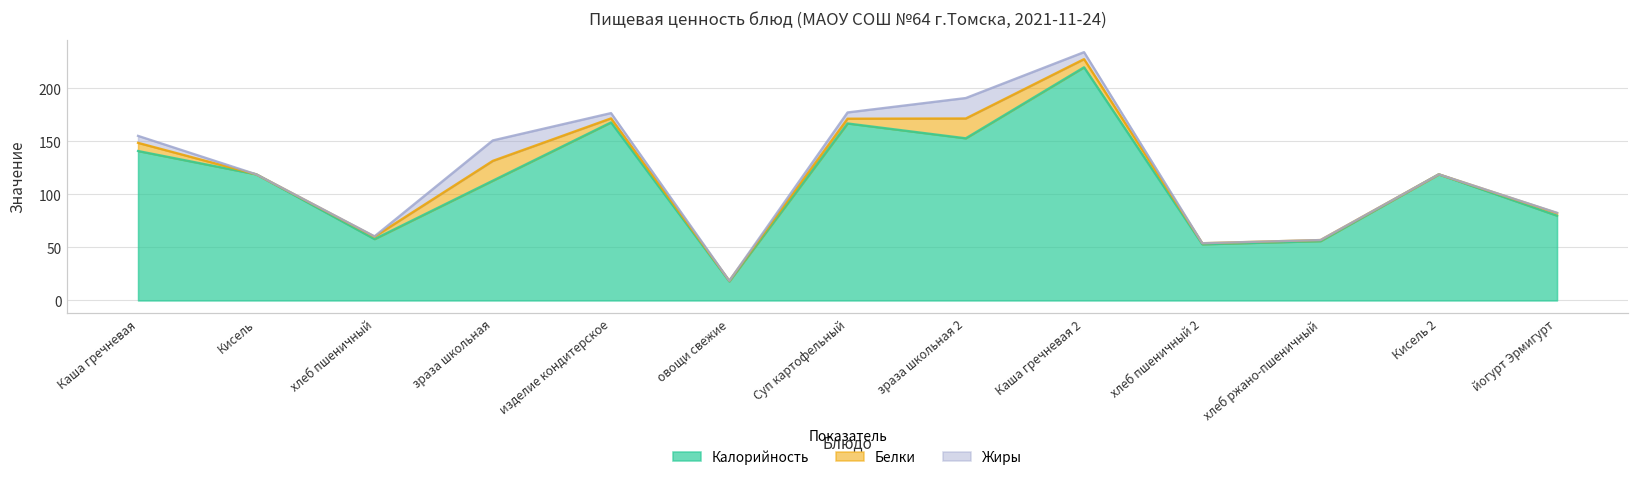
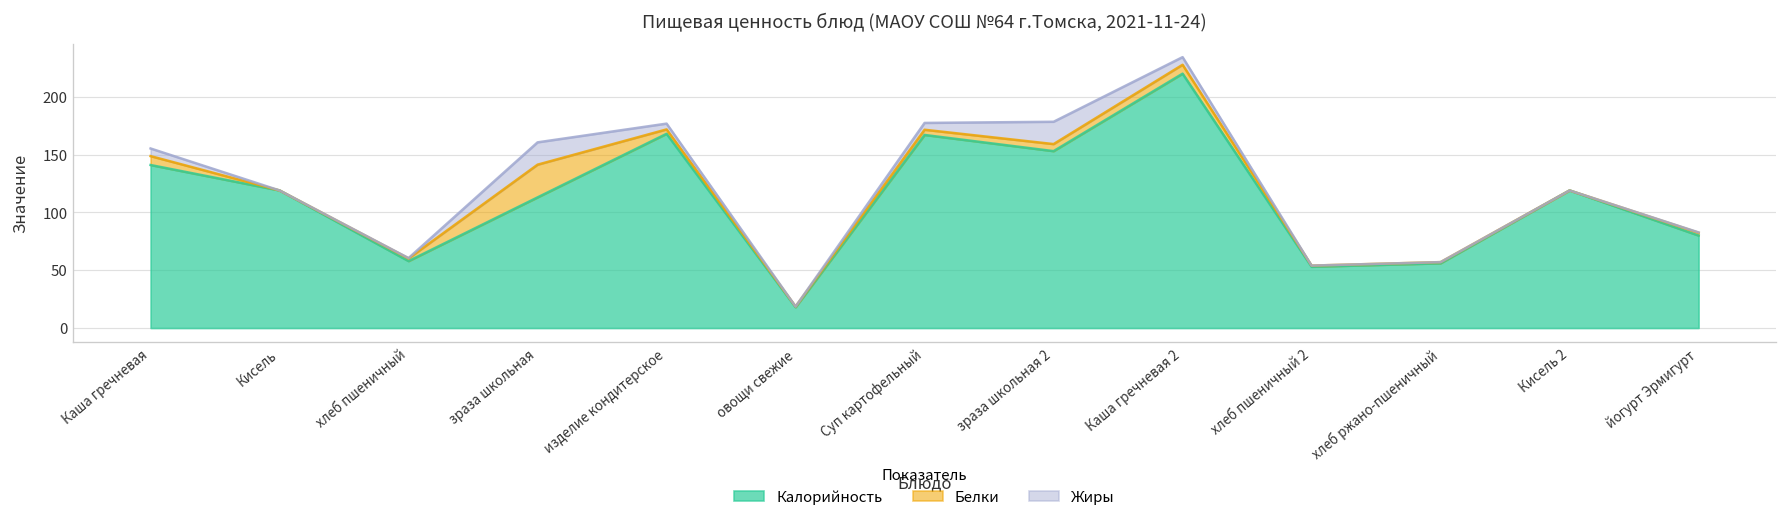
  {
    "Калорийность": {
      "Каша гречневая": 140,
      "зраза школьная": 110,
      "изделие кондитерское": 170,
      "Суп картофельный": 170,
      "зраза школьная 2": 150,
      "Каша гречневая 2": 220
    },
    "Белки": {
      "Каша гречневая": 10,
-     "зраза школьная": 20,
+     "зраза школьная": 30,
      "изделие кондитерское": 0,
      "Суп картофельный": 0,
-     "зраза школьная 2": 20,
+     "зраза школьная 2": 10,
      "Каша гречневая 2": 10
    },
    "Жиры": {
      "Каша гречневая": 10,
      "зраза школьная": 20,
      "изделие кондитерское": 10,
      "Суп картофельный": 10,
      "зраза школьная 2": 20,
      "Каша гречневая 2": 10
    }
  }
